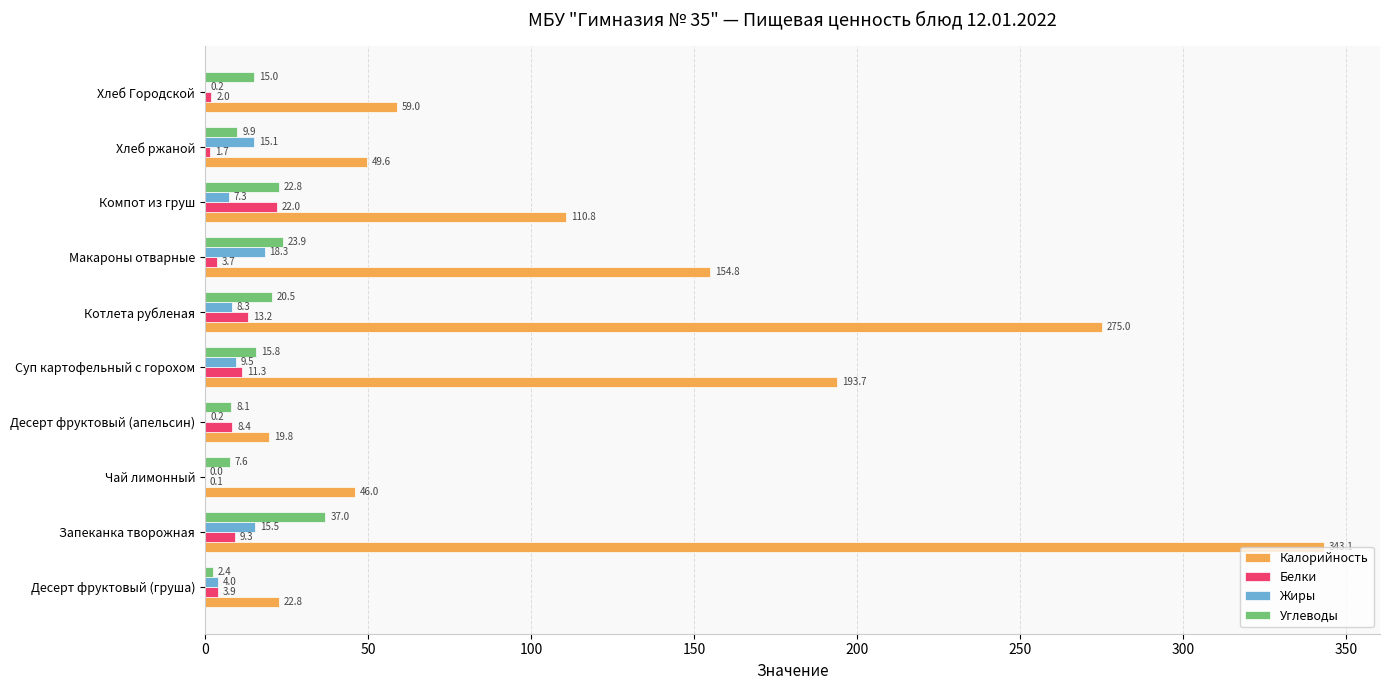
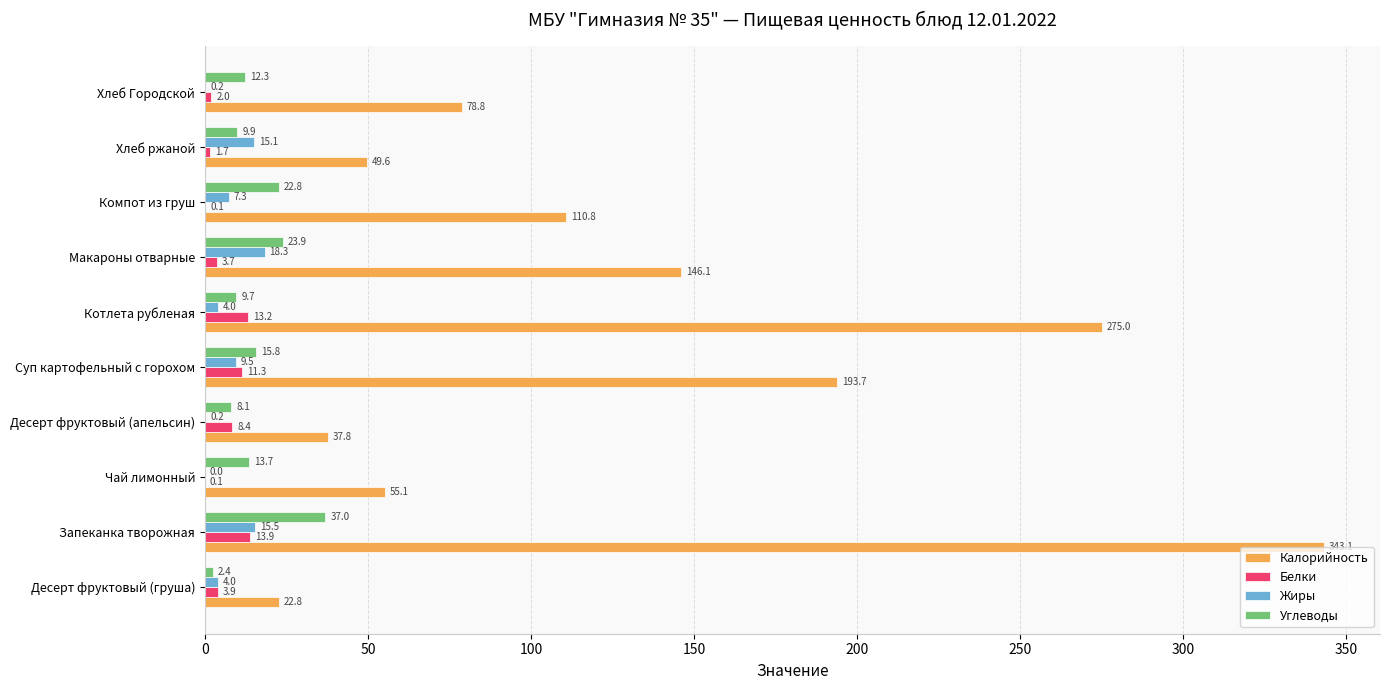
  {
    "Калорийность": {
-     "Хлеб Городской": 59.0,
+     "Хлеб Городской": 78.8,
      "Хлеб ржаной": 49.6,
      "Компот из груш": 110.8,
-     "Макароны отварные": 154.8,
+     "Макароны отварные": 146.1,
      "Котлета рубленая": 275.0,
      "Суп картофельный с горохом": 193.7,
-     "Десерт фруктовый (апельсин)": 19.8,
-     "Чай лимонный": 46.0,
+     "Десерт фруктовый (апельсин)": 37.8,
+     "Чай лимонный": 55.1,
      "Десерт фруктовый (груша)": 22.8
    },
    "Белки": {
      "Хлеб Городской": 2.0,
      "Хлеб ржаной": 1.7,
-     "Компот из груш": 22.0,
+     "Компот из груш": 0.1,
      "Макароны отварные": 3.7,
      "Котлета рубленая": 13.2,
      "Суп картофельный с горохом": 11.3,
      "Десерт фруктовый (апельсин)": 8.4,
      "Чай лимонный": 0.1,
-     "Запеканка творожная": 9.3,
+     "Запеканка творожная": 13.9,
      "Десерт фруктовый (груша)": 3.9
    },
    "Жиры": {
      "Хлеб Городской": 0.2,
      "Хлеб ржаной": 15.1,
      "Компот из груш": 7.3,
      "Макароны отварные": 18.3,
-     "Котлета рубленая": 8.3,
+     "Котлета рубленая": 4.0,
      "Суп картофельный с горохом": 9.5,
      "Десерт фруктовый (апельсин)": 0.2,
      "Чай лимонный": 0.0,
      "Запеканка творожная": 15.5,
      "Десерт фруктовый (груша)": 4.0
    },
    "Углеводы": {
-     "Хлеб Городской": 15.0,
+     "Хлеб Городской": 12.3,
      "Хлеб ржаной": 9.9,
      "Компот из груш": 22.8,
      "Макароны отварные": 23.9,
-     "Котлета рубленая": 20.5,
+     "Котлета рубленая": 9.7,
      "Суп картофельный с горохом": 15.8,
      "Десерт фруктовый (апельсин)": 8.1,
-     "Чай лимонный": 7.6,
+     "Чай лимонный": 13.7,
      "Запеканка творожная": 37.0,
      "Десерт фруктовый (груша)": 2.4
    }
  }
